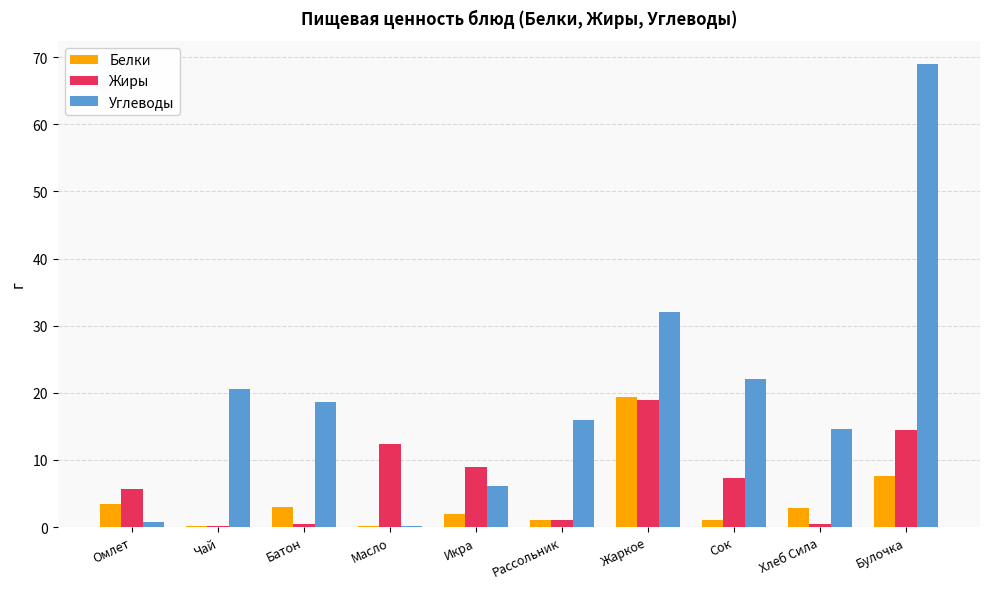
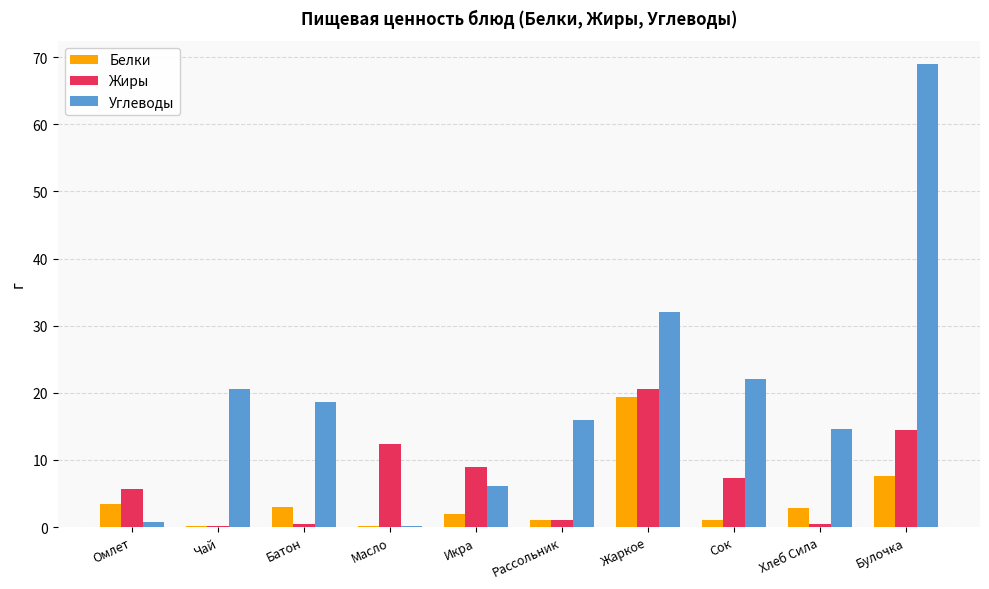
  {
    "Белки": {
      "Омлет": 4,
      "Батон": 3,
      "Икра": 2,
      "Рассольник": 1,
      "Жаркое": 19,
      "Сок": 1,
      "Хлеб Сила": 3,
      "Булочка": 8
    },
    "Жиры": {
      "Омлет": 6,
      "Батон": 0,
      "Масло": 12,
      "Икра": 9,
      "Рассольник": 1,
-     "Жаркое": 19,
+     "Жаркое": 21,
      "Сок": 7,
      "Хлеб Сила": 1,
      "Булочка": 15
    },
    "Углеводы": {
      "Омлет": 1,
      "Чай": 21,
      "Батон": 19,
      "Икра": 6,
      "Рассольник": 16,
      "Жаркое": 32,
      "Сок": 22,
      "Хлеб Сила": 15,
      "Булочка": 69
    }
  }
